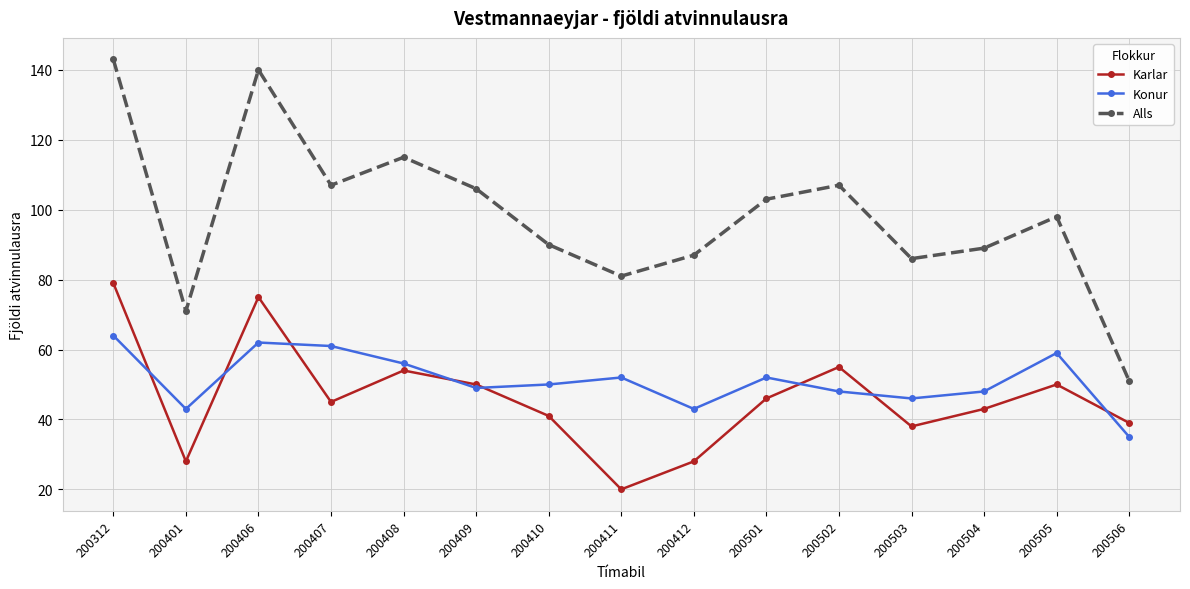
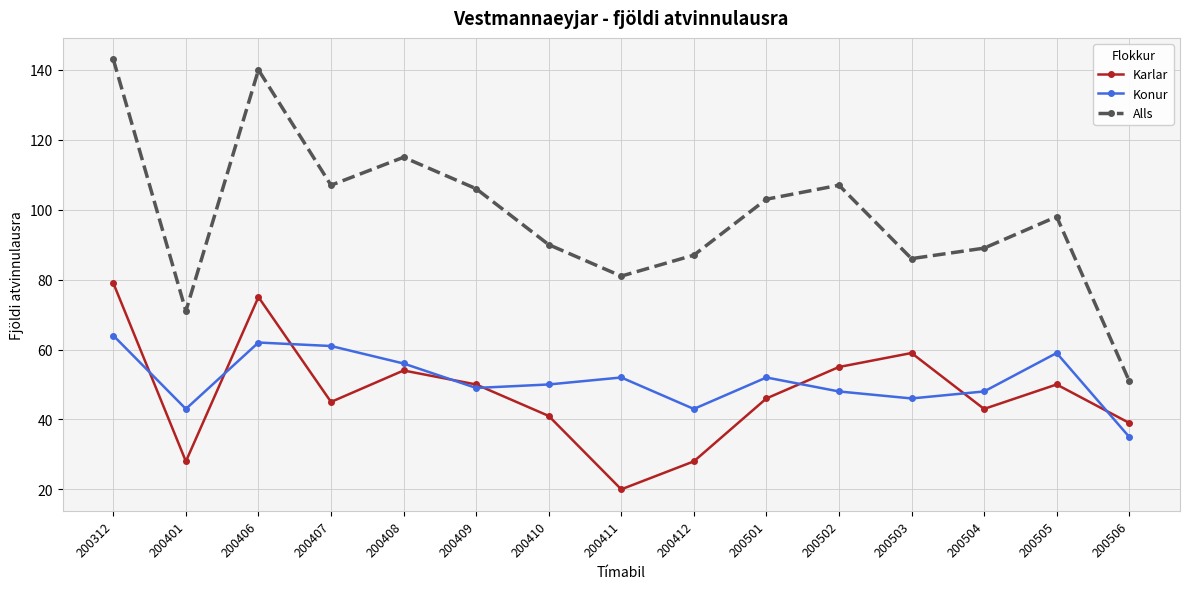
  {
    "Karlar": {
      "200312": 79,
      "200401": 28,
      "200406": 75,
      "200407": 45,
      "200408": 54,
      "200409": 50,
      "200410": 41,
      "200411": 20,
      "200412": 28,
      "200501": 46,
      "200502": 55,
-     "200503": 38,
+     "200503": 59,
      "200504": 43,
      "200505": 50,
      "200506": 39
    },
    "Konur": {
      "200312": 64,
      "200401": 43,
      "200406": 62,
      "200407": 61,
      "200408": 56,
      "200409": 49,
      "200410": 50,
      "200411": 52,
      "200412": 43,
      "200501": 52,
      "200502": 48,
      "200503": 46,
      "200504": 48,
      "200505": 59,
      "200506": 35
    },
    "Alls": {
      "200312": 143,
      "200401": 71,
      "200406": 140,
      "200407": 107,
      "200408": 115,
      "200409": 106,
      "200410": 90,
      "200411": 81,
      "200412": 87,
      "200501": 103,
      "200502": 107,
      "200503": 86,
      "200504": 89,
      "200505": 98,
      "200506": 51
    }
  }
